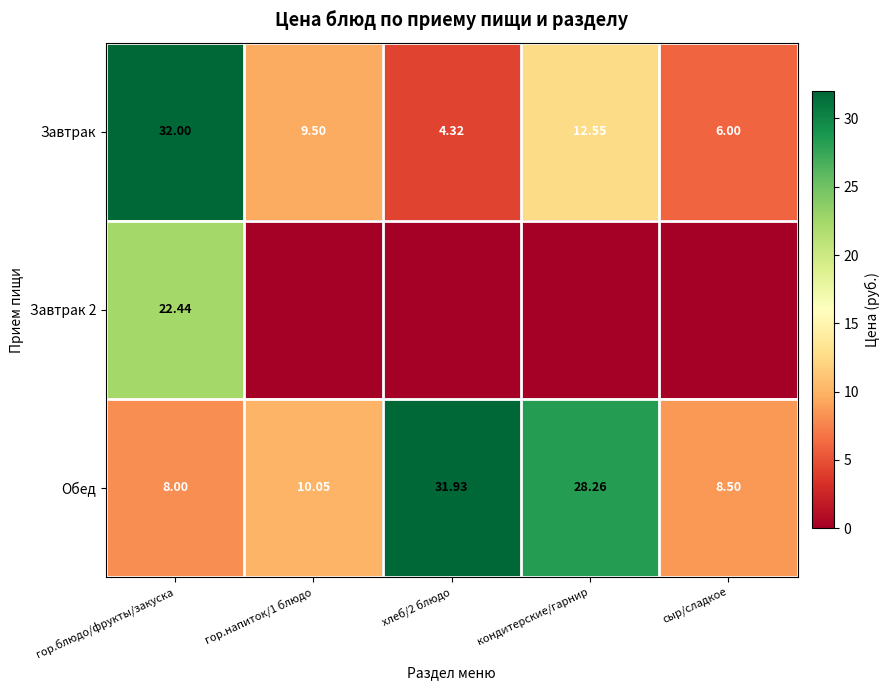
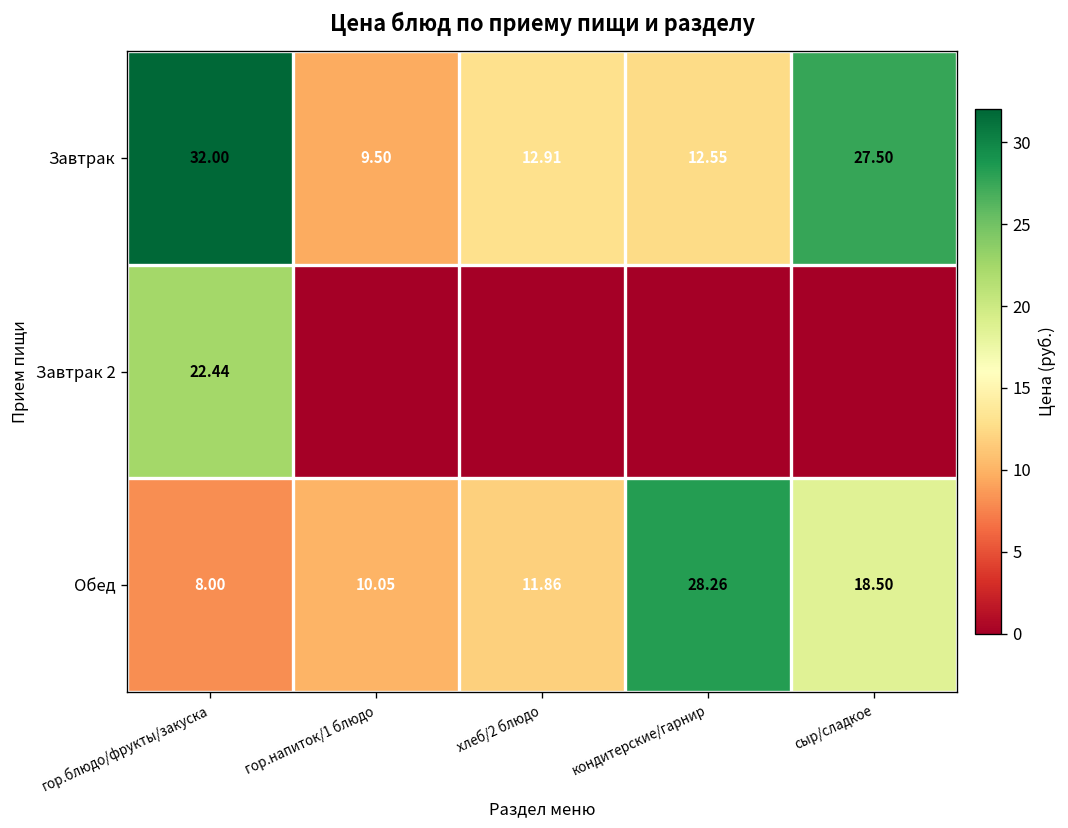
  {
    "Завтрак": {
      "гор.блюдо/фрукты/закуска": 32.00,
      "гор.напиток/1 блюдо": 9.50,
-     "хлеб/2 блюдо": 4.32,
+     "хлеб/2 блюдо": 12.91,
      "кондитерские/гарнир": 12.55,
-     "сыр/сладкое": 6.00
+     "сыр/сладкое": 27.50
    },
    "Завтрак 2": {
      "гор.блюдо/фрукты/закуска": 22.44
    },
    "Обед": {
      "гор.блюдо/фрукты/закуска": 8.00,
      "гор.напиток/1 блюдо": 10.05,
-     "хлеб/2 блюдо": 31.93,
+     "хлеб/2 блюдо": 11.86,
      "кондитерские/гарнир": 28.26,
-     "сыр/сладкое": 8.50
+     "сыр/сладкое": 18.50
    }
  }
